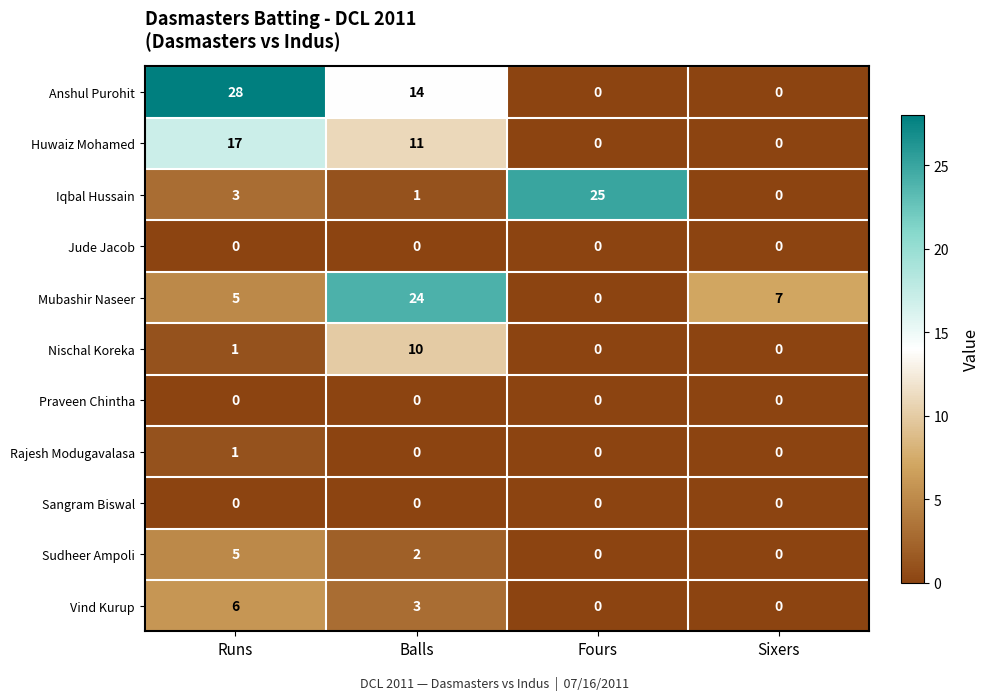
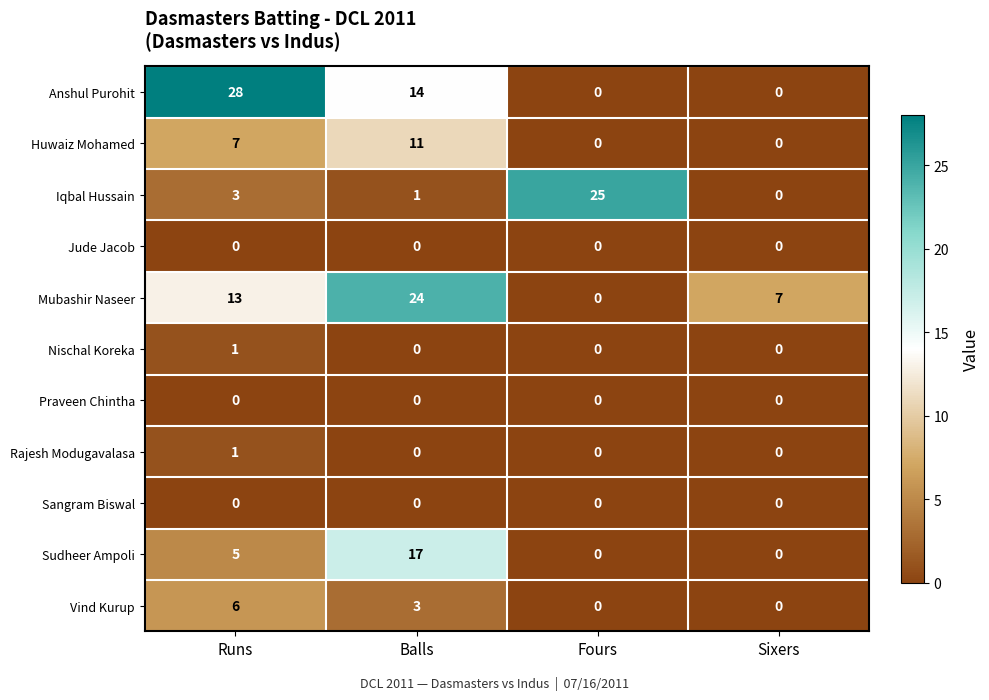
  {
    "Anshul Purohit": {
      "Runs": 28,
      "Balls": 14,
      "Fours": 0,
      "Sixers": 0
    },
    "Huwaiz Mohamed": {
-     "Runs": 17,
+     "Runs": 7,
      "Balls": 11,
      "Fours": 0,
      "Sixers": 0
    },
    "Iqbal Hussain": {
      "Runs": 3,
      "Balls": 1,
      "Fours": 25,
      "Sixers": 0
    },
    "Jude Jacob": {
      "Runs": 0,
      "Balls": 0,
      "Fours": 0,
      "Sixers": 0
    },
    "Mubashir Naseer": {
-     "Runs": 5,
+     "Runs": 13,
      "Balls": 24,
      "Fours": 0,
      "Sixers": 7
    },
    "Nischal Koreka": {
      "Runs": 1,
-     "Balls": 10,
+     "Balls": 0,
      "Fours": 0,
      "Sixers": 0
    },
    "Praveen Chintha": {
      "Runs": 0,
      "Balls": 0,
      "Fours": 0,
      "Sixers": 0
    },
    "Rajesh Modugavalasa": {
      "Runs": 1,
      "Balls": 0,
      "Fours": 0,
      "Sixers": 0
    },
    "Sangram Biswal": {
      "Runs": 0,
      "Balls": 0,
      "Fours": 0,
      "Sixers": 0
    },
    "Sudheer Ampoli": {
      "Runs": 5,
-     "Balls": 2,
+     "Balls": 17,
      "Fours": 0,
      "Sixers": 0
    },
    "Vind Kurup": {
      "Runs": 6,
      "Balls": 3,
      "Fours": 0,
      "Sixers": 0
    }
  }
